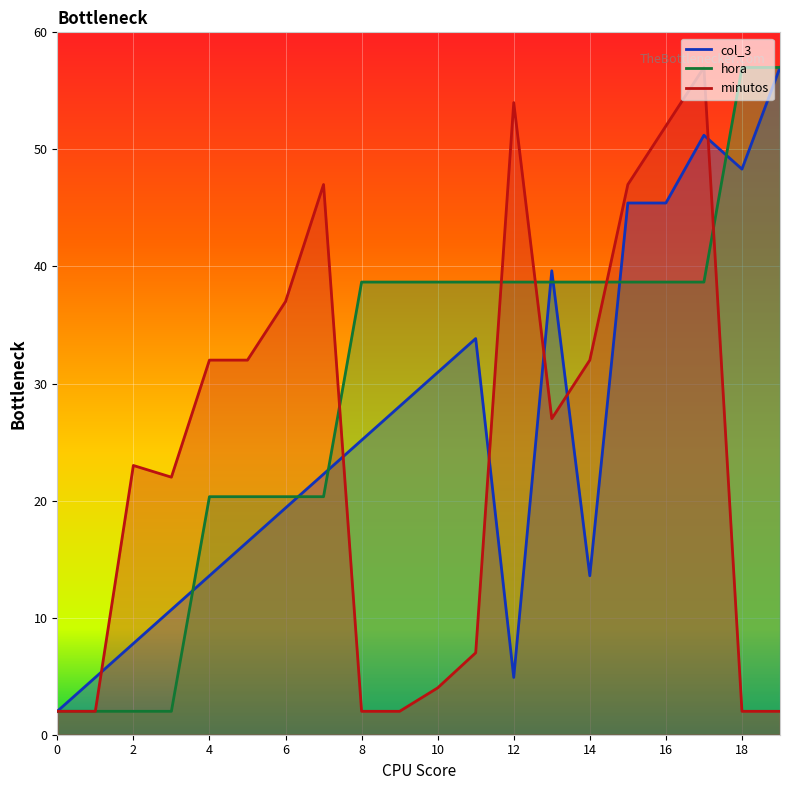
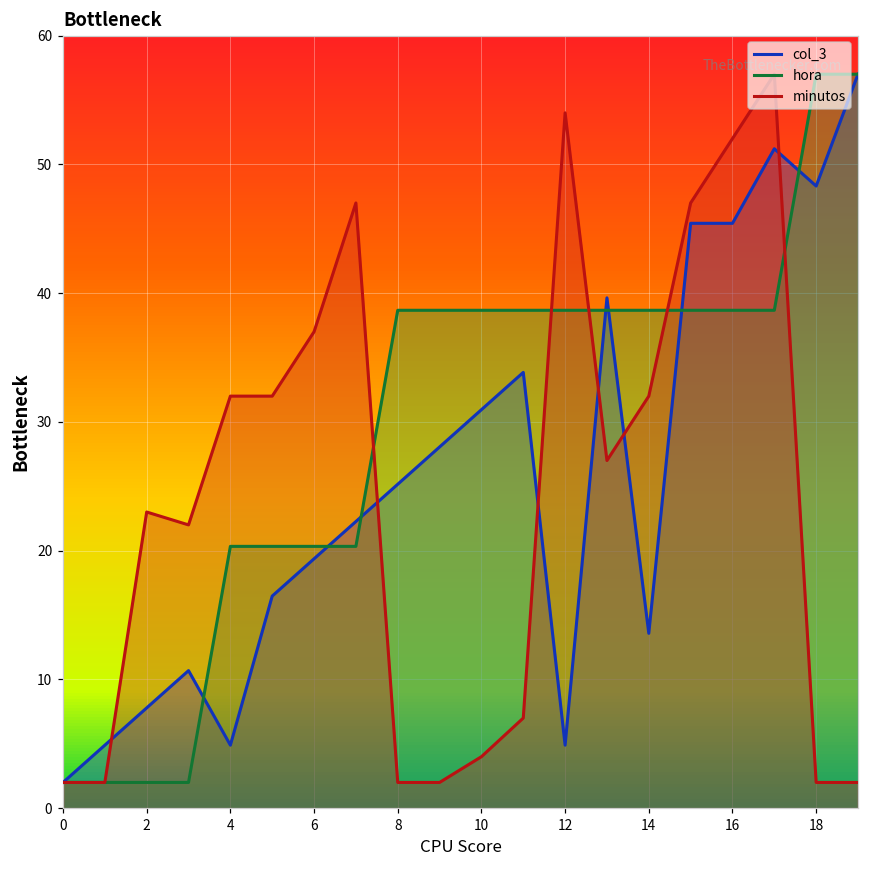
  {
    "col_3": {
      "2": 7.8,
-     "4": 13.6,
+     "4": 4.9,
      "6": 19.4,
      "8": 25.2,
      "10": 30.9,
      "12": 4.9,
      "14": 13.6,
      "16": 45.4,
      "18": 48.3
    },
    "minutos": {
      "2": 23.0,
      "4": 32.0,
      "6": 37.0,
      "8": 2.0,
      "10": 4.0,
      "12": 54.0,
      "14": 32.0,
      "16": 52.0,
      "18": 2.0
    }
  }
